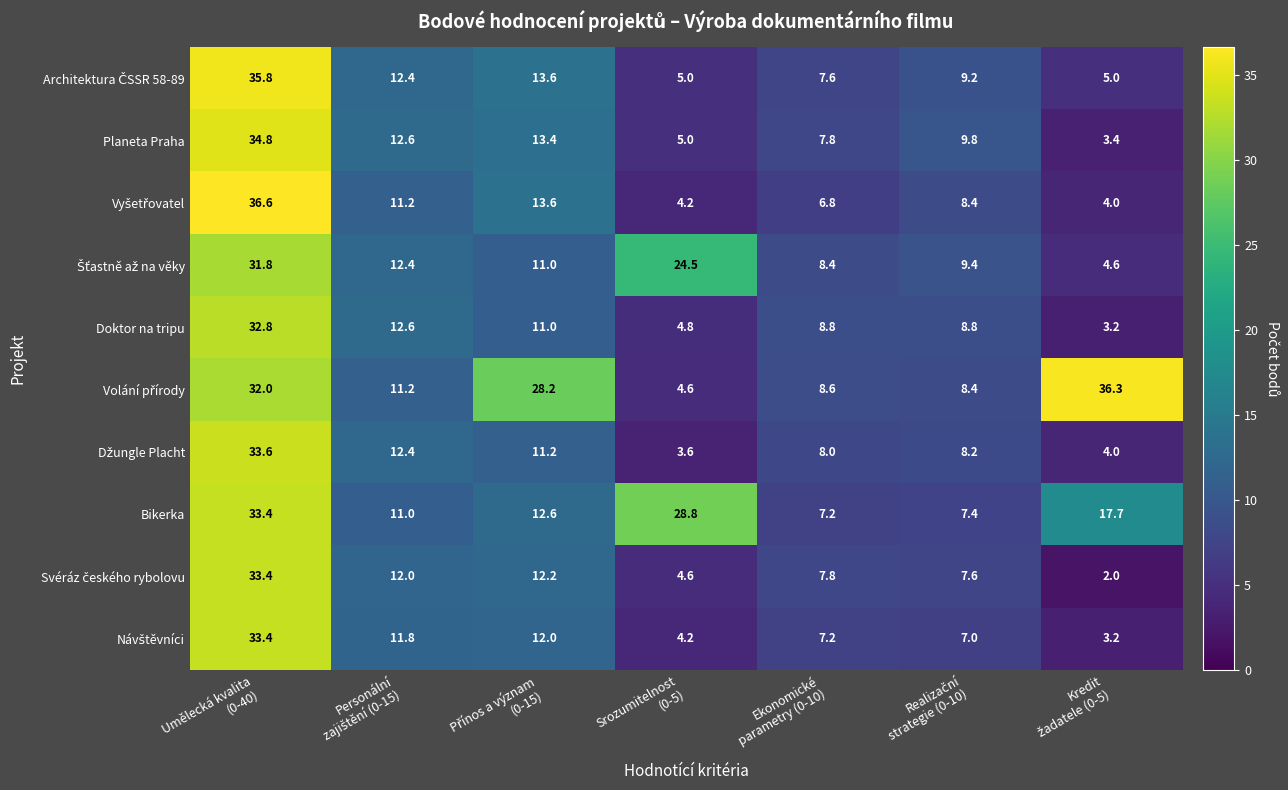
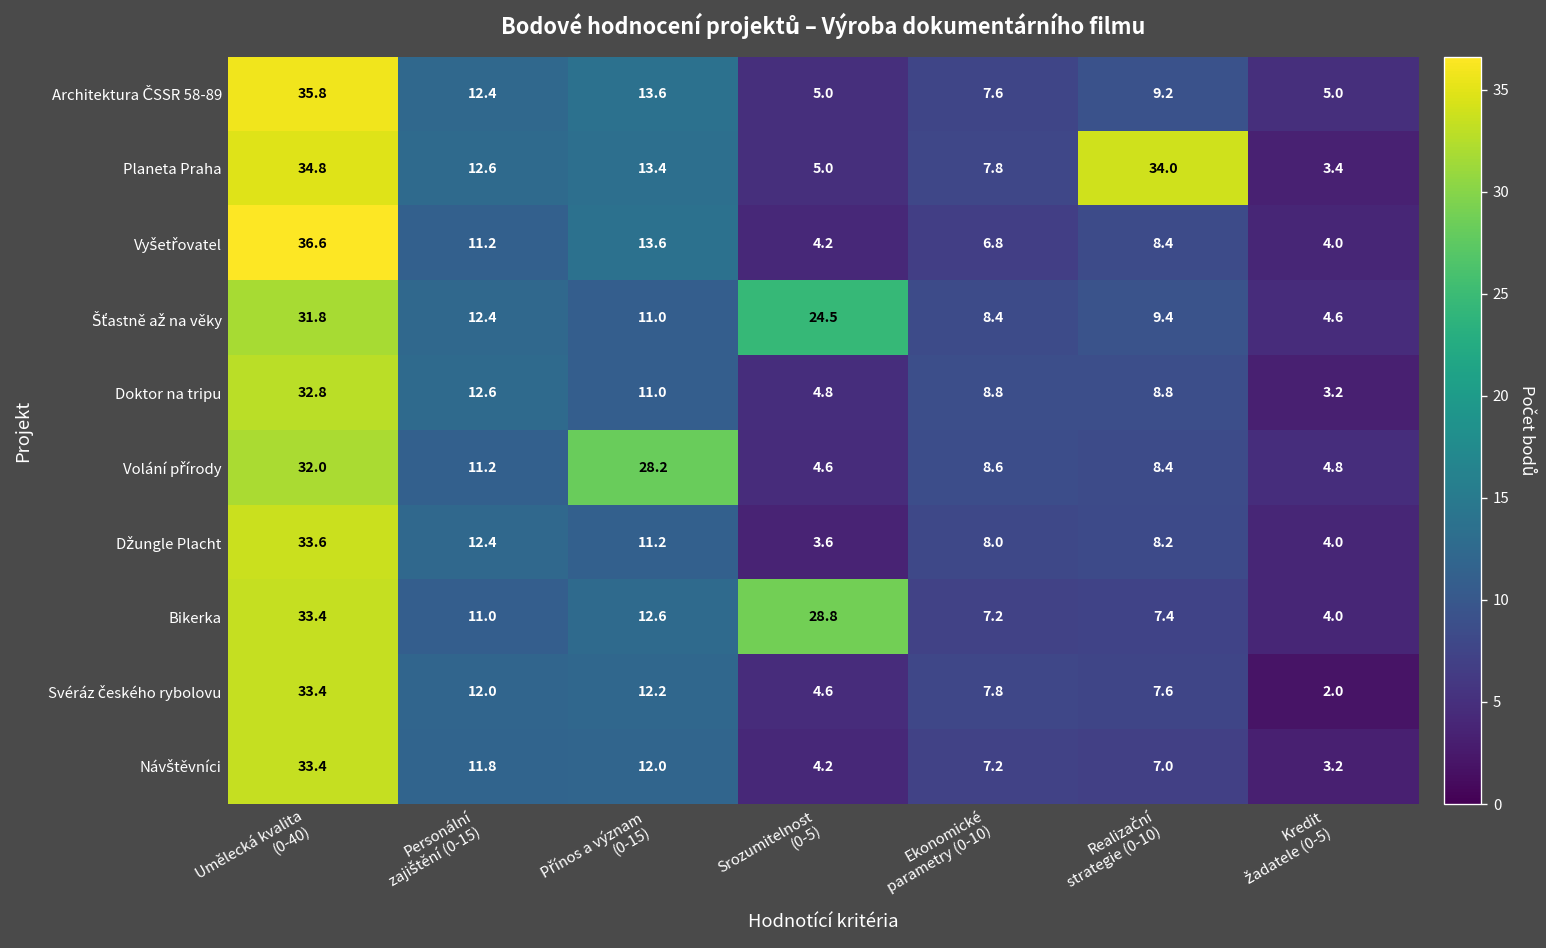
  {
    "Architektura ČSSR 58-89": {
      "Umělecká kvalita (0-40)": 35.8,
      "Personální zajištění (0-15)": 12.4,
      "Přínos a význam (0-15)": 13.6,
      "Srozumitelnost (0-5)": 5.0,
      "Ekonomické parametry (0-10)": 7.6,
      "Realizační strategie (0-10)": 9.2,
      "Kredit žadatele (0-5)": 5.0
    },
    "Planeta Praha": {
      "Umělecká kvalita (0-40)": 34.8,
      "Personální zajištění (0-15)": 12.6,
      "Přínos a význam (0-15)": 13.4,
      "Srozumitelnost (0-5)": 5.0,
      "Ekonomické parametry (0-10)": 7.8,
-     "Realizační strategie (0-10)": 9.8,
+     "Realizační strategie (0-10)": 34.0,
      "Kredit žadatele (0-5)": 3.4
    },
    "Vyšetřovatel": {
      "Umělecká kvalita (0-40)": 36.6,
      "Personální zajištění (0-15)": 11.2,
      "Přínos a význam (0-15)": 13.6,
      "Srozumitelnost (0-5)": 4.2,
      "Ekonomické parametry (0-10)": 6.8,
      "Realizační strategie (0-10)": 8.4,
      "Kredit žadatele (0-5)": 4.0
    },
    "Šťastně až na věky": {
      "Umělecká kvalita (0-40)": 31.8,
      "Personální zajištění (0-15)": 12.4,
      "Přínos a význam (0-15)": 11.0,
      "Srozumitelnost (0-5)": 24.5,
      "Ekonomické parametry (0-10)": 8.4,
      "Realizační strategie (0-10)": 9.4,
      "Kredit žadatele (0-5)": 4.6
    },
    "Doktor na tripu": {
      "Umělecká kvalita (0-40)": 32.8,
      "Personální zajištění (0-15)": 12.6,
      "Přínos a význam (0-15)": 11.0,
      "Srozumitelnost (0-5)": 4.8,
      "Ekonomické parametry (0-10)": 8.8,
      "Realizační strategie (0-10)": 8.8,
      "Kredit žadatele (0-5)": 3.2
    },
    "Volání přírody": {
      "Umělecká kvalita (0-40)": 32.0,
      "Personální zajištění (0-15)": 11.2,
      "Přínos a význam (0-15)": 28.2,
      "Srozumitelnost (0-5)": 4.6,
      "Ekonomické parametry (0-10)": 8.6,
      "Realizační strategie (0-10)": 8.4,
-     "Kredit žadatele (0-5)": 36.3
+     "Kredit žadatele (0-5)": 4.8
    },
    "Džungle Placht": {
      "Umělecká kvalita (0-40)": 33.6,
      "Personální zajištění (0-15)": 12.4,
      "Přínos a význam (0-15)": 11.2,
      "Srozumitelnost (0-5)": 3.6,
      "Ekonomické parametry (0-10)": 8.0,
      "Realizační strategie (0-10)": 8.2,
      "Kredit žadatele (0-5)": 4.0
    },
    "Bikerka": {
      "Umělecká kvalita (0-40)": 33.4,
      "Personální zajištění (0-15)": 11.0,
      "Přínos a význam (0-15)": 12.6,
      "Srozumitelnost (0-5)": 28.8,
      "Ekonomické parametry (0-10)": 7.2,
      "Realizační strategie (0-10)": 7.4,
-     "Kredit žadatele (0-5)": 17.7
+     "Kredit žadatele (0-5)": 4.0
    },
    "Svéráz českého rybolovu": {
      "Umělecká kvalita (0-40)": 33.4,
      "Personální zajištění (0-15)": 12.0,
      "Přínos a význam (0-15)": 12.2,
      "Srozumitelnost (0-5)": 4.6,
      "Ekonomické parametry (0-10)": 7.8,
      "Realizační strategie (0-10)": 7.6,
      "Kredit žadatele (0-5)": 2.0
    },
    "Návštěvníci": {
      "Umělecká kvalita (0-40)": 33.4,
      "Personální zajištění (0-15)": 11.8,
      "Přínos a význam (0-15)": 12.0,
      "Srozumitelnost (0-5)": 4.2,
      "Ekonomické parametry (0-10)": 7.2,
      "Realizační strategie (0-10)": 7.0,
      "Kredit žadatele (0-5)": 3.2
    }
  }
